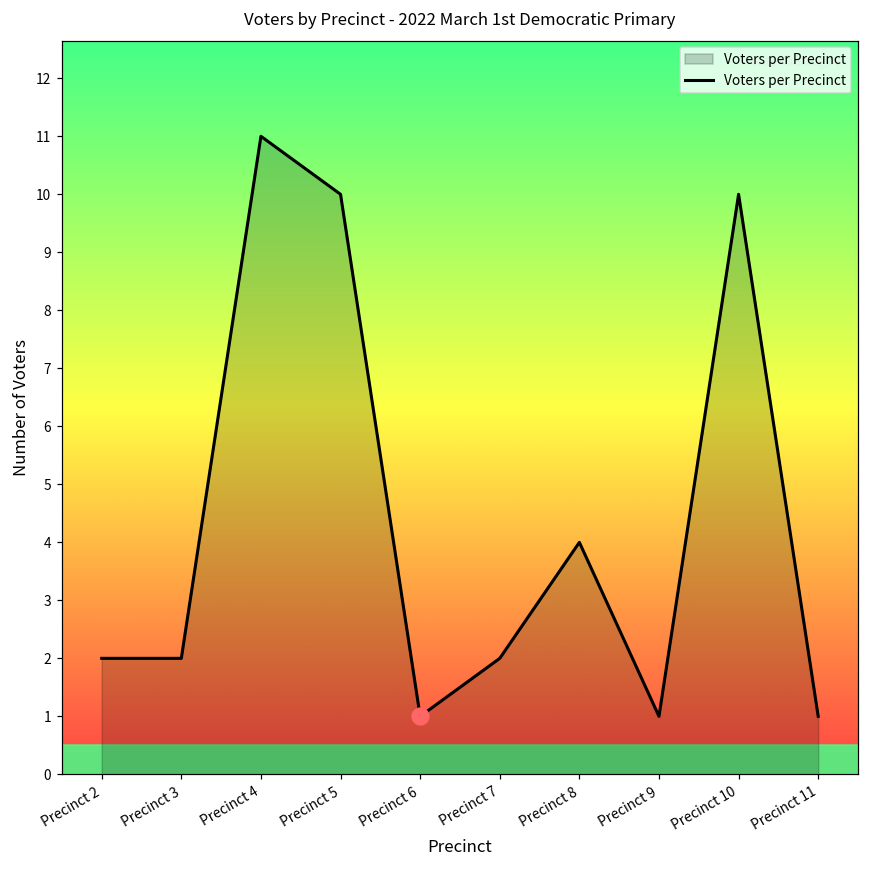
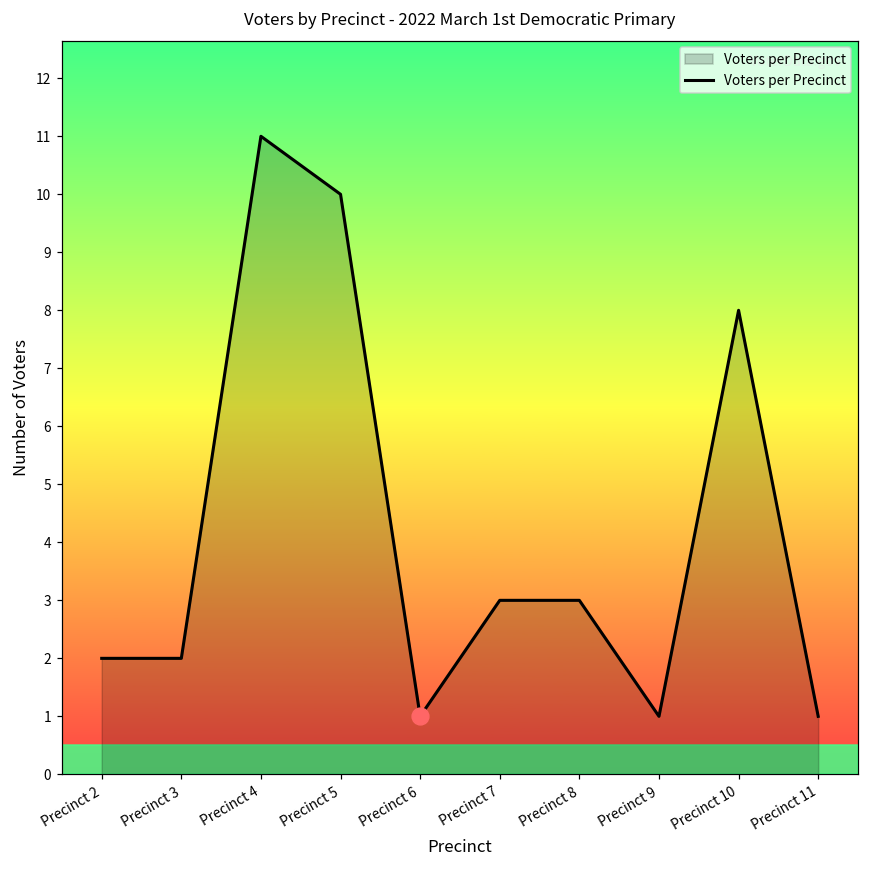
  {
    "Voters per Precinct": {
      "Precinct 2": 2,
      "Precinct 3": 2,
      "Precinct 4": 11,
      "Precinct 5": 10,
-     "Precinct 7": 2,
-     "Precinct 8": 4,
+     "Precinct 7": 3,
+     "Precinct 8": 3,
      "Precinct 9": 1,
-     "Precinct 10": 10,
+     "Precinct 10": 8,
      "Precinct 11": 1
    }
  }
